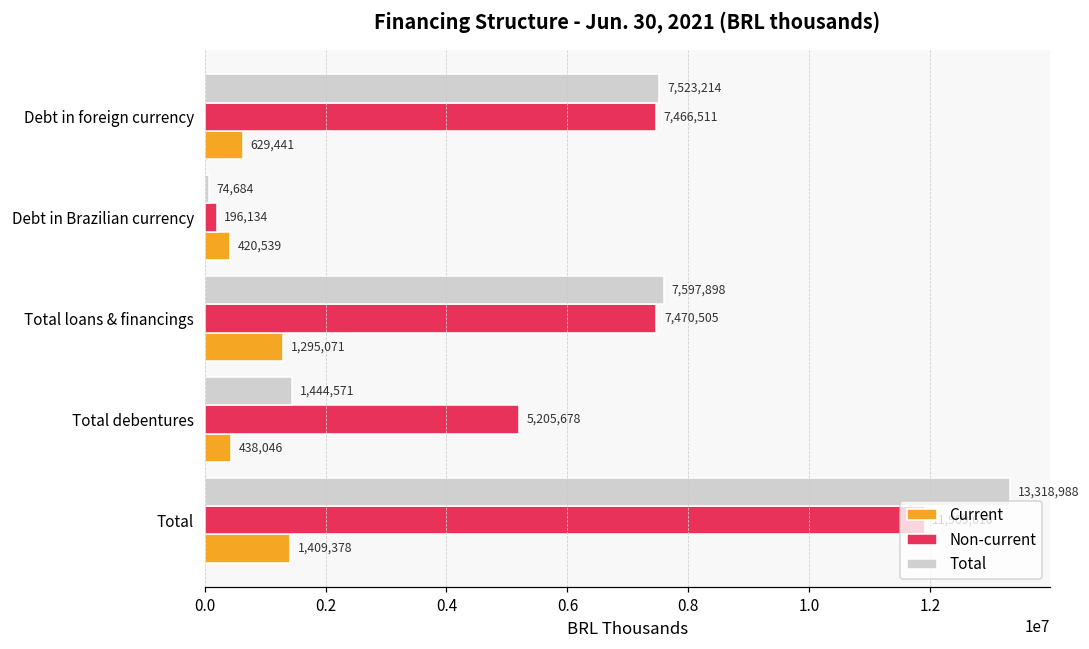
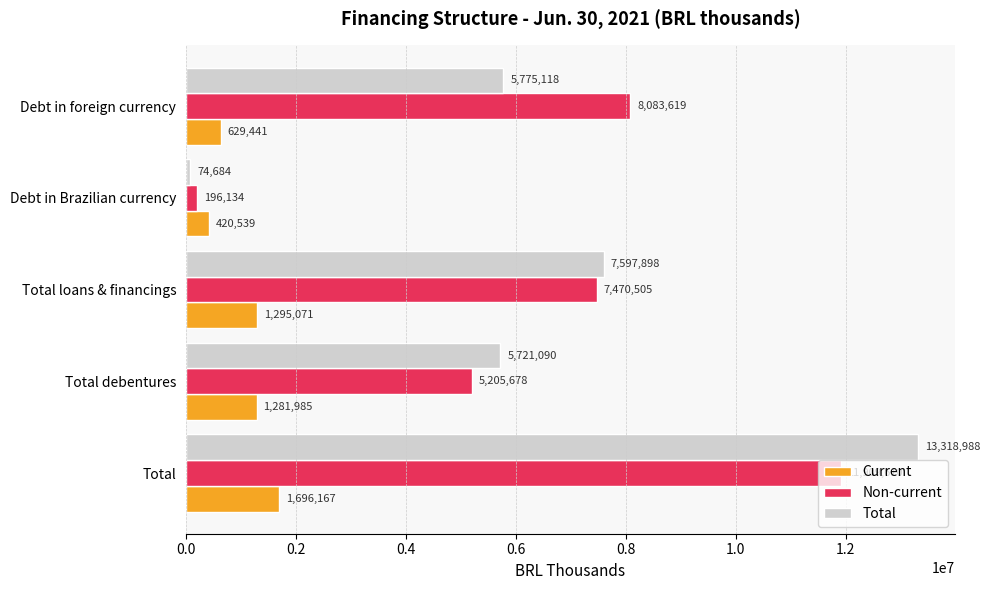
  {
    "Current": {
      "Debt in foreign currency": "629,441",
      "Debt in Brazilian currency": "420,539",
      "Total loans & financings": "1,295,071",
-     "Total debentures": "438,046",
-     "Total": "1,409,378"
+     "Total debentures": "1,281,985",
+     "Total": "1,696,167"
    },
    "Non-current": {
-     "Debt in foreign currency": "7,466,511",
+     "Debt in foreign currency": "8,083,619",
      "Debt in Brazilian currency": "196,134",
      "Total loans & financings": "7,470,505",
      "Total debentures": "5,205,678"
    },
    "Total": {
-     "Debt in foreign currency": "7,523,214",
+     "Debt in foreign currency": "5,775,118",
      "Debt in Brazilian currency": "74,684",
      "Total loans & financings": "7,597,898",
-     "Total debentures": "1,444,571",
+     "Total debentures": "5,721,090",
      "Total": "13,318,988"
    }
  }
